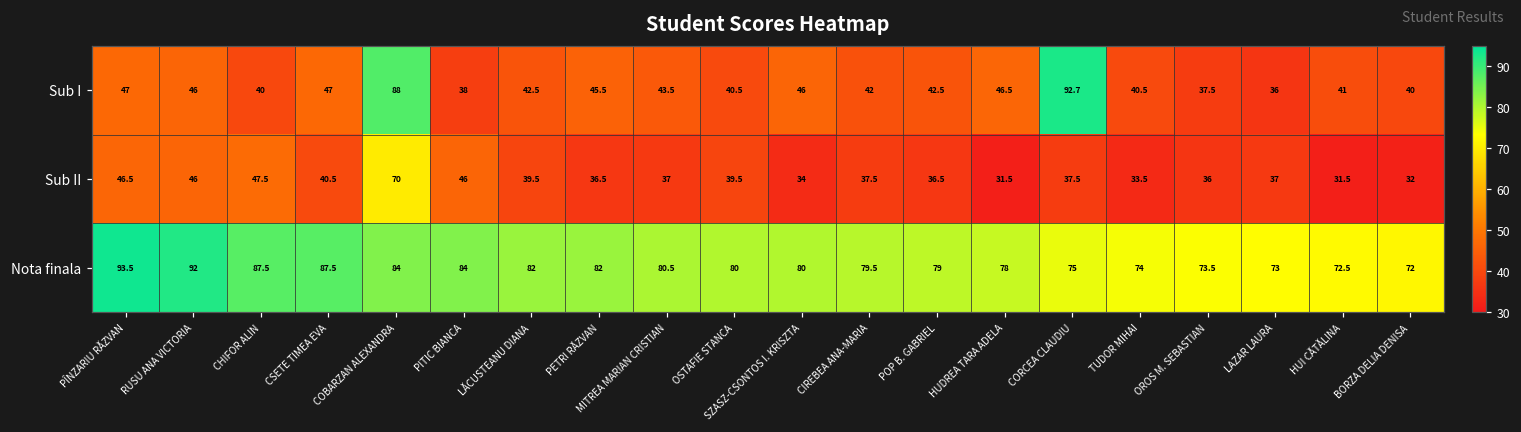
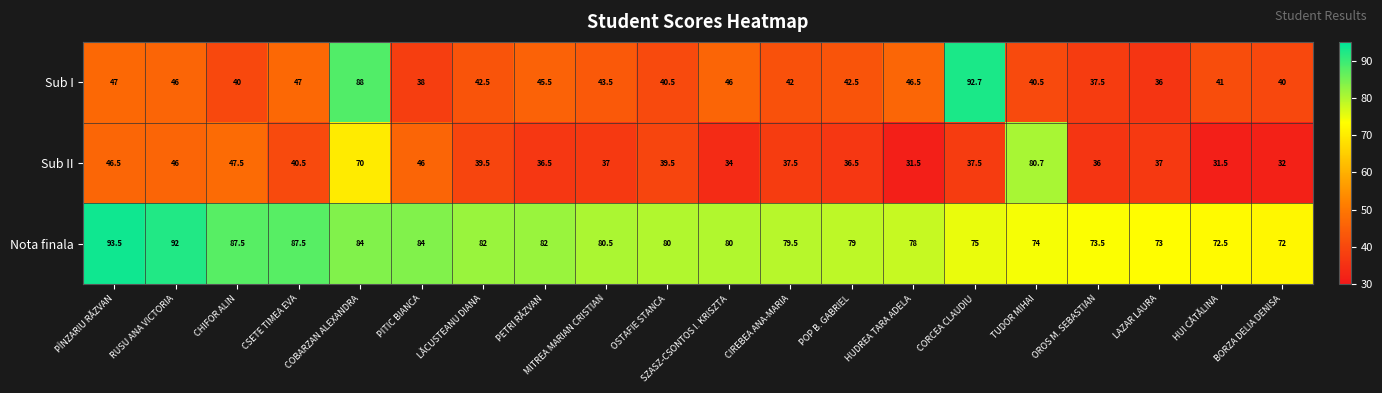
  {
    "Sub I": {
      "PÎNZARIU RĂZVAN": 47,
      "RUSU ANA VICTORIA": 46,
      "CHIFOR ALIN": 40,
      "CSETE TIMEA EVA": 47,
      "COBARZAN ALEXANDRA": 88,
      "PITIC BIANCA": 38,
      "LĂCUSTEANU DIANA": 42.5,
      "PETRI RĂZVAN": 45.5,
      "MITREA MARIAN CRISTIAN": 43.5,
      "OSTAFIE STANCA": 40.5,
      "SZASZ-CSONTOS I. KRISZTA": 46,
      "CIREBEA ANA-MARIA": 42,
      "POP B. GABRIEL": 42.5,
      "HUDREA TARA ADELA": 46.5,
      "CORCEA CLAUDIU": 92.7,
      "TUDOR MIHAI": 40.5,
      "OROS M. SEBASTIAN": 37.5,
      "LAZAR LAURA": 36,
      "HUI CĂTĂLINA": 41,
      "BORZA DELIA DENISA": 40
    },
    "Sub II": {
      "PÎNZARIU RĂZVAN": 46.5,
      "RUSU ANA VICTORIA": 46,
      "CHIFOR ALIN": 47.5,
      "CSETE TIMEA EVA": 40.5,
      "COBARZAN ALEXANDRA": 70,
      "PITIC BIANCA": 46,
      "LĂCUSTEANU DIANA": 39.5,
      "PETRI RĂZVAN": 36.5,
      "MITREA MARIAN CRISTIAN": 37,
      "OSTAFIE STANCA": 39.5,
      "SZASZ-CSONTOS I. KRISZTA": 34,
      "CIREBEA ANA-MARIA": 37.5,
      "POP B. GABRIEL": 36.5,
      "HUDREA TARA ADELA": 31.5,
      "CORCEA CLAUDIU": 37.5,
-     "TUDOR MIHAI": 33.5,
+     "TUDOR MIHAI": 80.7,
      "OROS M. SEBASTIAN": 36,
      "LAZAR LAURA": 37,
      "HUI CĂTĂLINA": 31.5,
      "BORZA DELIA DENISA": 32
    },
    "Nota finala": {
      "PÎNZARIU RĂZVAN": 93.5,
      "RUSU ANA VICTORIA": 92,
      "CHIFOR ALIN": 87.5,
      "CSETE TIMEA EVA": 87.5,
      "COBARZAN ALEXANDRA": 84,
      "PITIC BIANCA": 84,
      "LĂCUSTEANU DIANA": 82,
      "PETRI RĂZVAN": 82,
      "MITREA MARIAN CRISTIAN": 80.5,
      "OSTAFIE STANCA": 80,
      "SZASZ-CSONTOS I. KRISZTA": 80,
      "CIREBEA ANA-MARIA": 79.5,
      "POP B. GABRIEL": 79,
      "HUDREA TARA ADELA": 78,
      "CORCEA CLAUDIU": 75,
      "TUDOR MIHAI": 74,
      "OROS M. SEBASTIAN": 73.5,
      "LAZAR LAURA": 73,
      "HUI CĂTĂLINA": 72.5,
      "BORZA DELIA DENISA": 72
    }
  }
